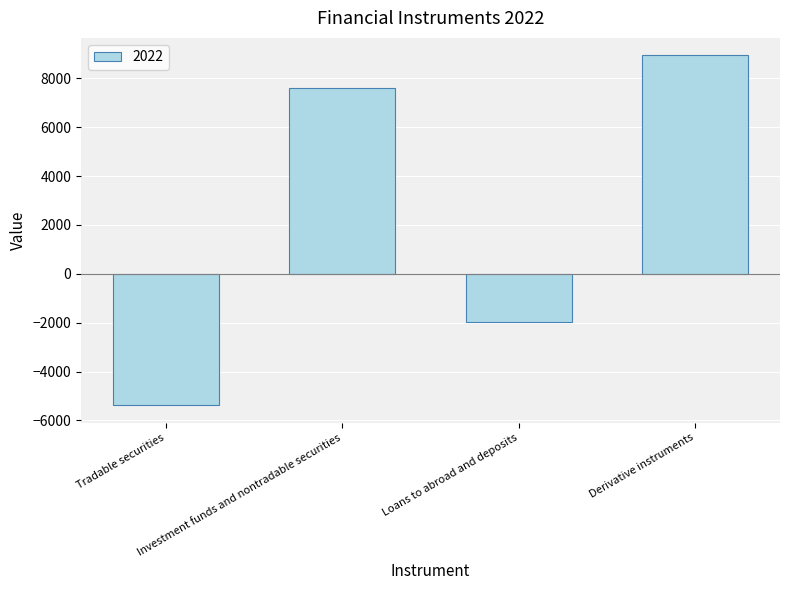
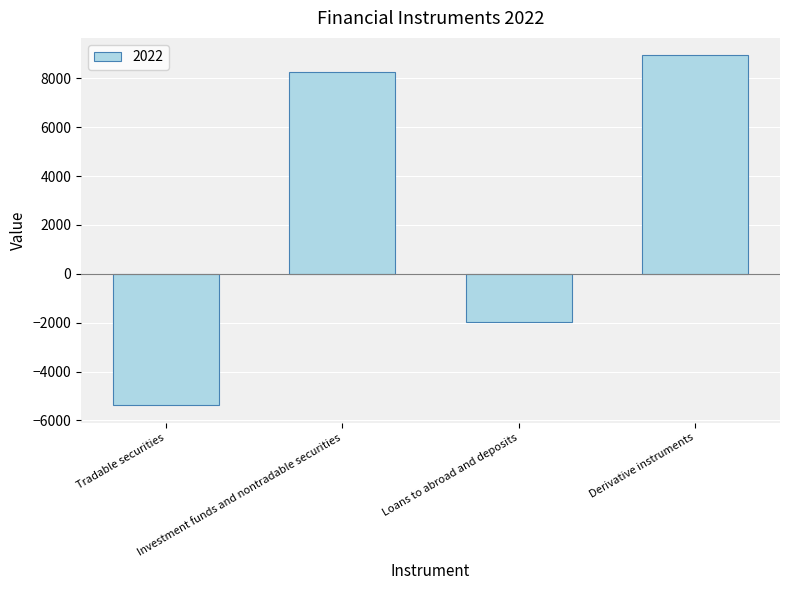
  {
    "Tradable securities": -5400,
-   "Investment funds and nontradable securities": 7600,
+   "Investment funds and nontradable securities": 8300,
    "Loans to abroad and deposits": -2000,
    "Derivative instruments": 8900
  }
